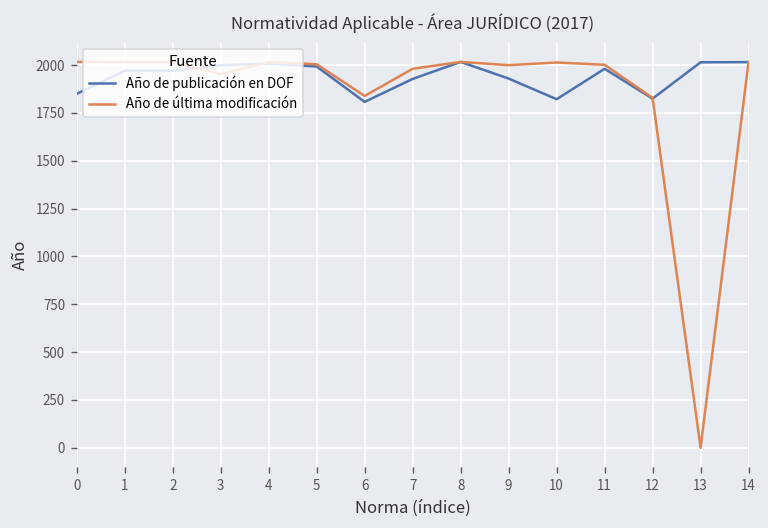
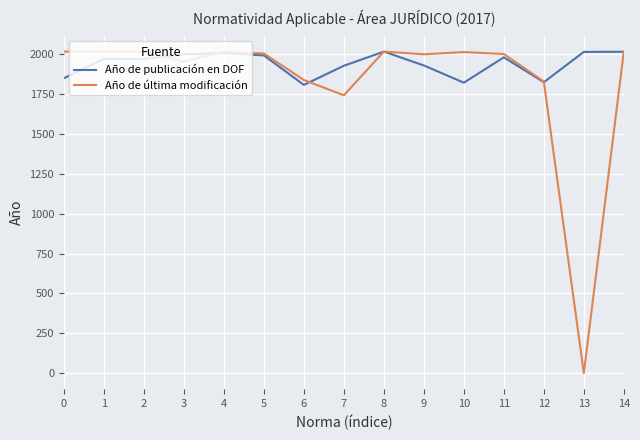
  {
    "Año de publicación en DOF": {
      "0": 1850,
      "6": 1810,
      "7": 1930,
      "9": 1930,
      "10": 1820,
      "11": 1980,
      "13": 2020
    },
    "Año de última modificación": {
      "0": 2020,
      "6": 1840,
-     "7": 1980,
+     "7": 1740,
      "9": 2000,
      "10": 2010,
      "11": 2000,
      "13": 0
    }
  }
